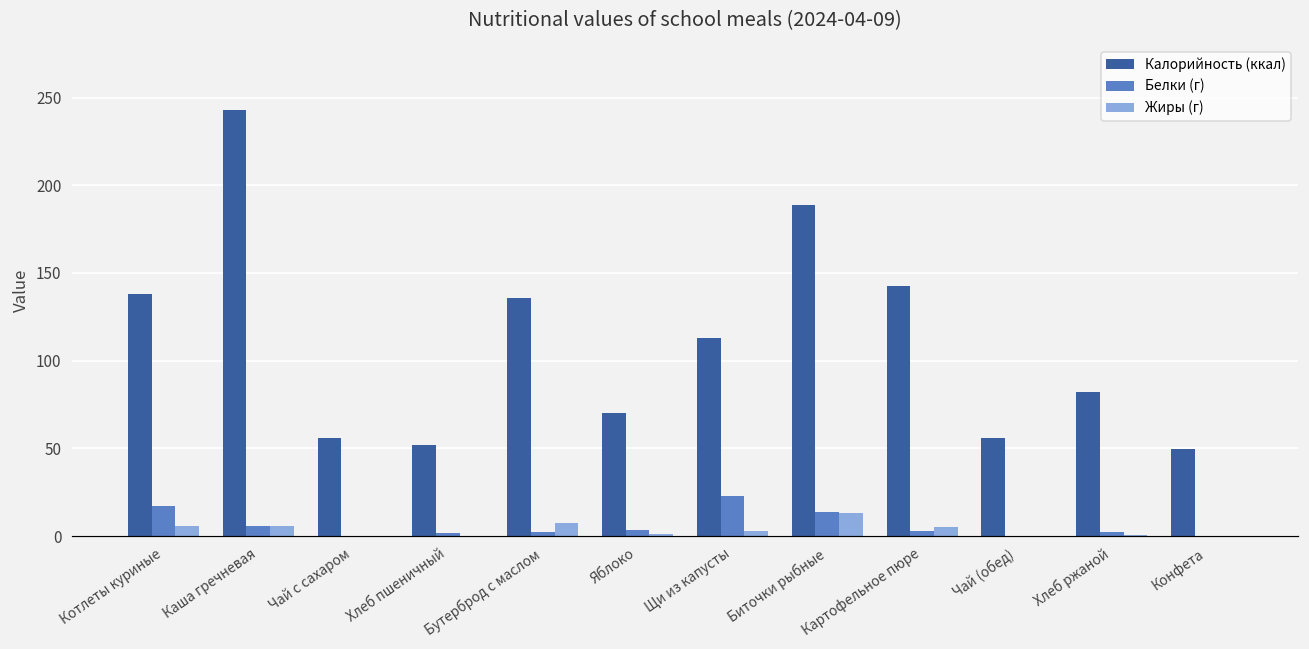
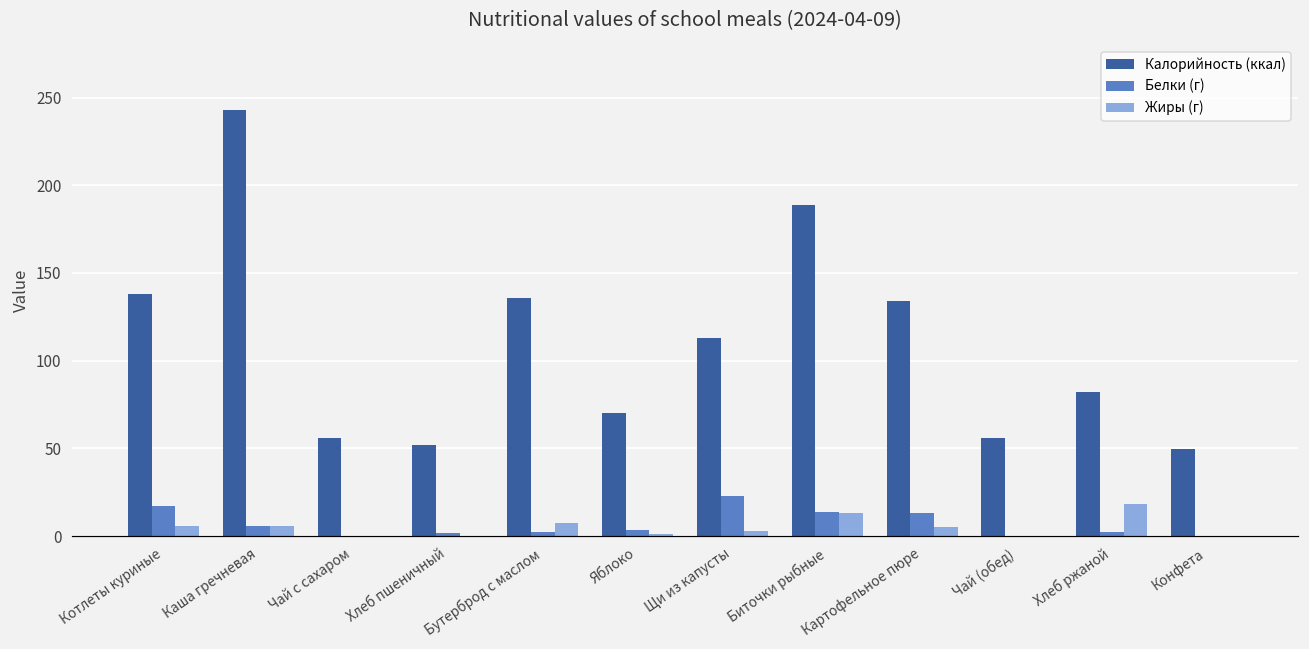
  {
    "Калорийность (ккал)": {
      "Котлеты куриные": 138,
      "Каша гречневая": 243,
      "Чай с сахаром": 56,
      "Хлеб пшеничный": 52,
      "Бутерброд с маслом": 136,
      "Яблоко": 70,
      "Щи из капусты": 113,
      "Биточки рыбные": 189,
-     "Картофельное пюре": 143,
+     "Картофельное пюре": 134,
      "Чай (обед)": 56,
      "Хлеб ржаной": 82,
      "Конфета": 50
    },
    "Белки (г)": {
      "Котлеты куриные": 17,
      "Каша гречневая": 6,
      "Хлеб пшеничный": 2,
      "Бутерброд с маслом": 2,
      "Яблоко": 3,
      "Щи из капусты": 23,
      "Биточки рыбные": 14,
-     "Картофельное пюре": 3,
+     "Картофельное пюре": 13,
      "Хлеб ржаной": 2
    },
    "Жиры (г)": {
      "Котлеты куриные": 5,
      "Каша гречневая": 6,
      "Чай с сахаром": 0,
      "Бутерброд с маслом": 7,
      "Щи из капусты": 3,
      "Биточки рыбные": 13,
      "Картофельное пюре": 5,
      "Чай (обед)": 0,
-     "Хлеб ржаной": 0
+     "Хлеб ржаной": 18
    }
  }
